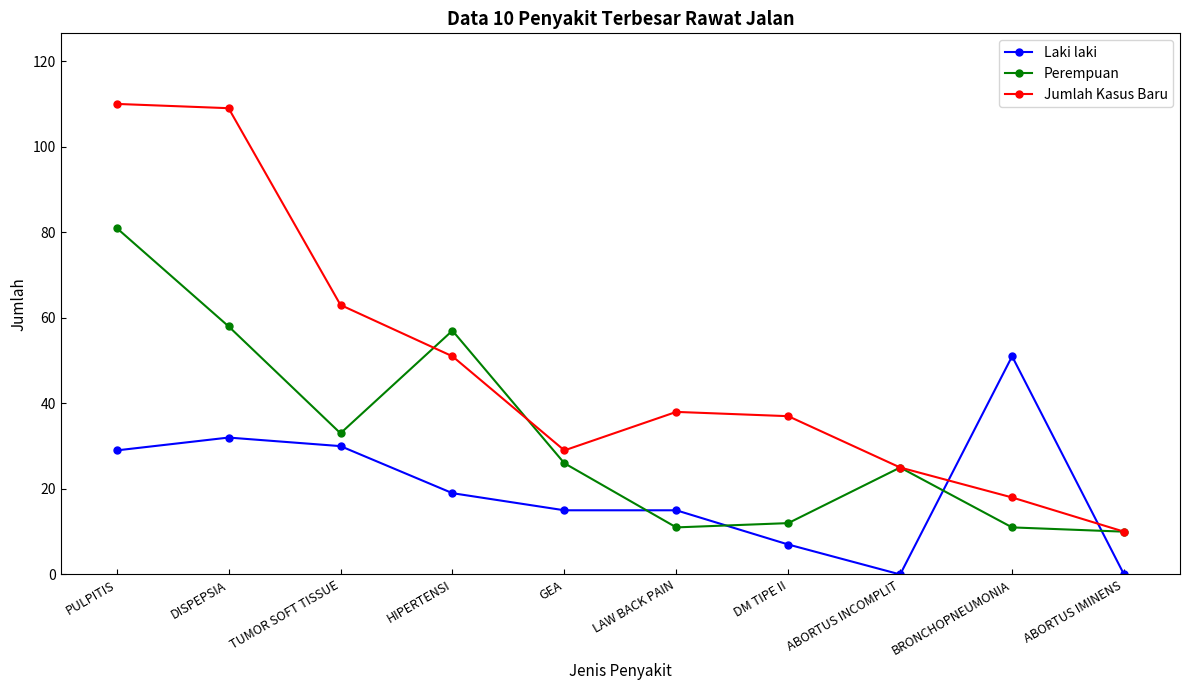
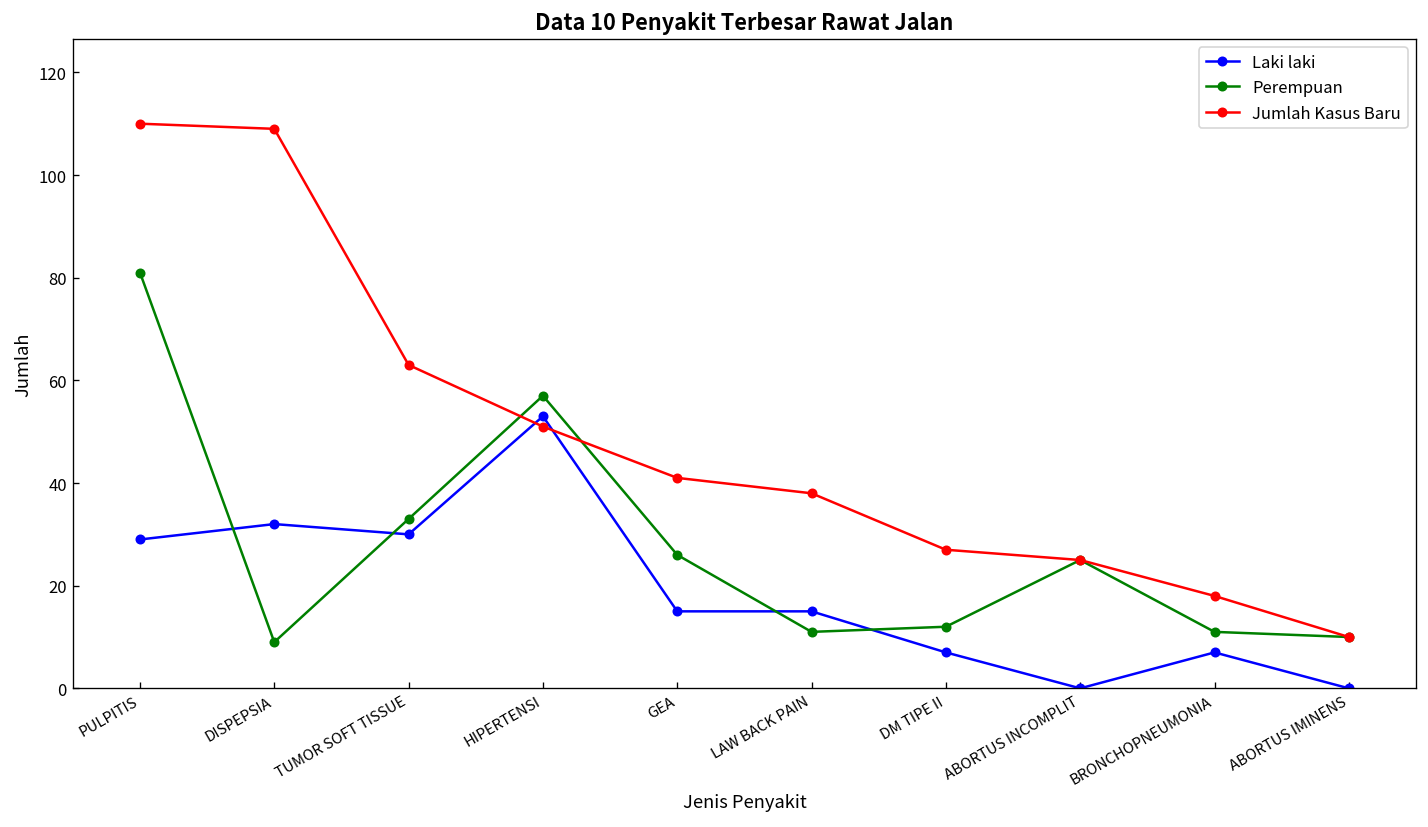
  {
    "Laki laki": {
      "PULPITIS": 29,
      "DISPEPSIA": 32,
      "TUMOR SOFT TISSUE": 30,
-     "HIPERTENSI": 19,
+     "HIPERTENSI": 53,
      "GEA": 15,
      "LAW BACK PAIN": 15,
      "DM TIPE II": 7,
      "ABORTUS INCOMPLIT": 0,
-     "BRONCHOPNEUMONIA": 51,
+     "BRONCHOPNEUMONIA": 7,
      "ABORTUS IMINENS": 0
    },
    "Perempuan": {
      "PULPITIS": 81,
-     "DISPEPSIA": 58,
+     "DISPEPSIA": 9,
      "TUMOR SOFT TISSUE": 33,
      "HIPERTENSI": 57,
      "GEA": 26,
      "LAW BACK PAIN": 11,
      "DM TIPE II": 12,
      "BRONCHOPNEUMONIA": 11
    },
    "Jumlah Kasus Baru": {
      "PULPITIS": 110,
      "DISPEPSIA": 109,
      "TUMOR SOFT TISSUE": 63,
      "HIPERTENSI": 51,
-     "GEA": 29,
+     "GEA": 41,
      "LAW BACK PAIN": 38,
-     "DM TIPE II": 37,
+     "DM TIPE II": 27,
      "BRONCHOPNEUMONIA": 18
    }
  }
